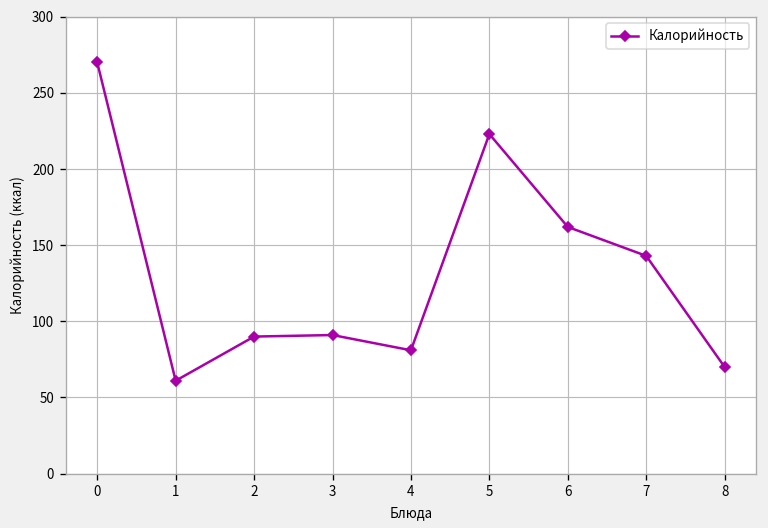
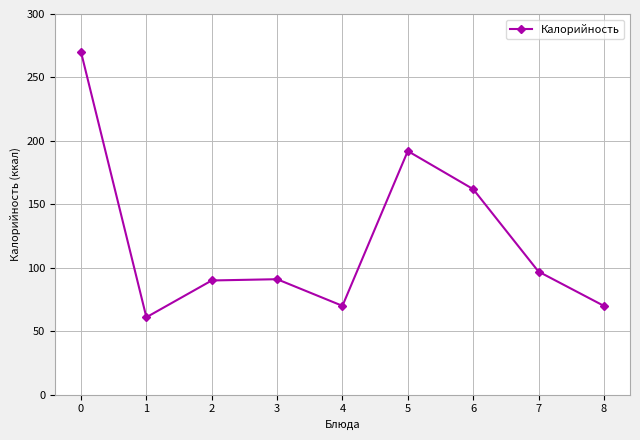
  {
    "0": 270,
    "1": 61,
    "2": 90,
    "3": 91,
-   "4": 81,
-   "5": 223,
+   "4": 70,
+   "5": 192,
    "6": 162,
-   "7": 143,
+   "7": 97,
    "8": 70
  }
